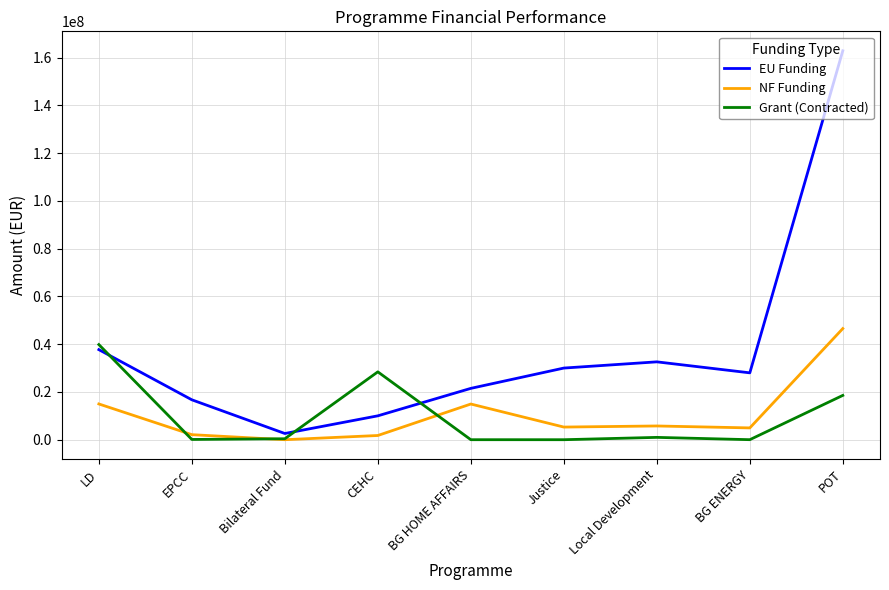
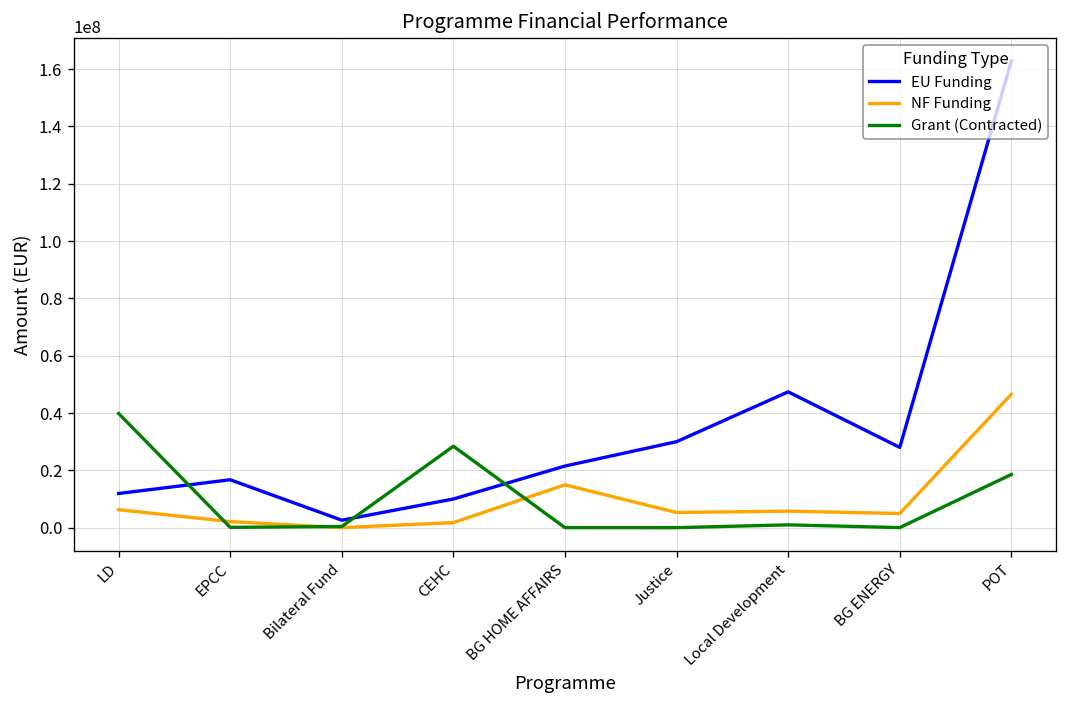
  {
    "EU Funding": {
-     "LD": 38000000,
+     "LD": 12000000,
      "EPCC": 17000000,
      "Bilateral Fund": 3000000,
      "CEHC": 10000000,
      "BG HOME AFFAIRS": 21000000,
      "Justice": 30000000,
-     "Local Development": 33000000,
+     "Local Development": 47000000,
      "BG ENERGY": 28000000
    },
    "NF Funding": {
-     "LD": 15000000,
+     "LD": 6000000,
      "EPCC": 2000000,
      "CEHC": 2000000,
      "BG HOME AFFAIRS": 15000000,
      "Justice": 5000000,
      "Local Development": 6000000,
      "BG ENERGY": 5000000,
      "POT": 47000000
    },
    "Grant (Contracted)": {
      "LD": 40000000,
      "EPCC": 0,
      "CEHC": 28000000,
      "BG HOME AFFAIRS": 0,
      "Justice": 0,
      "Local Development": 1000000,
      "BG ENERGY": 0,
      "POT": 19000000
    }
  }
